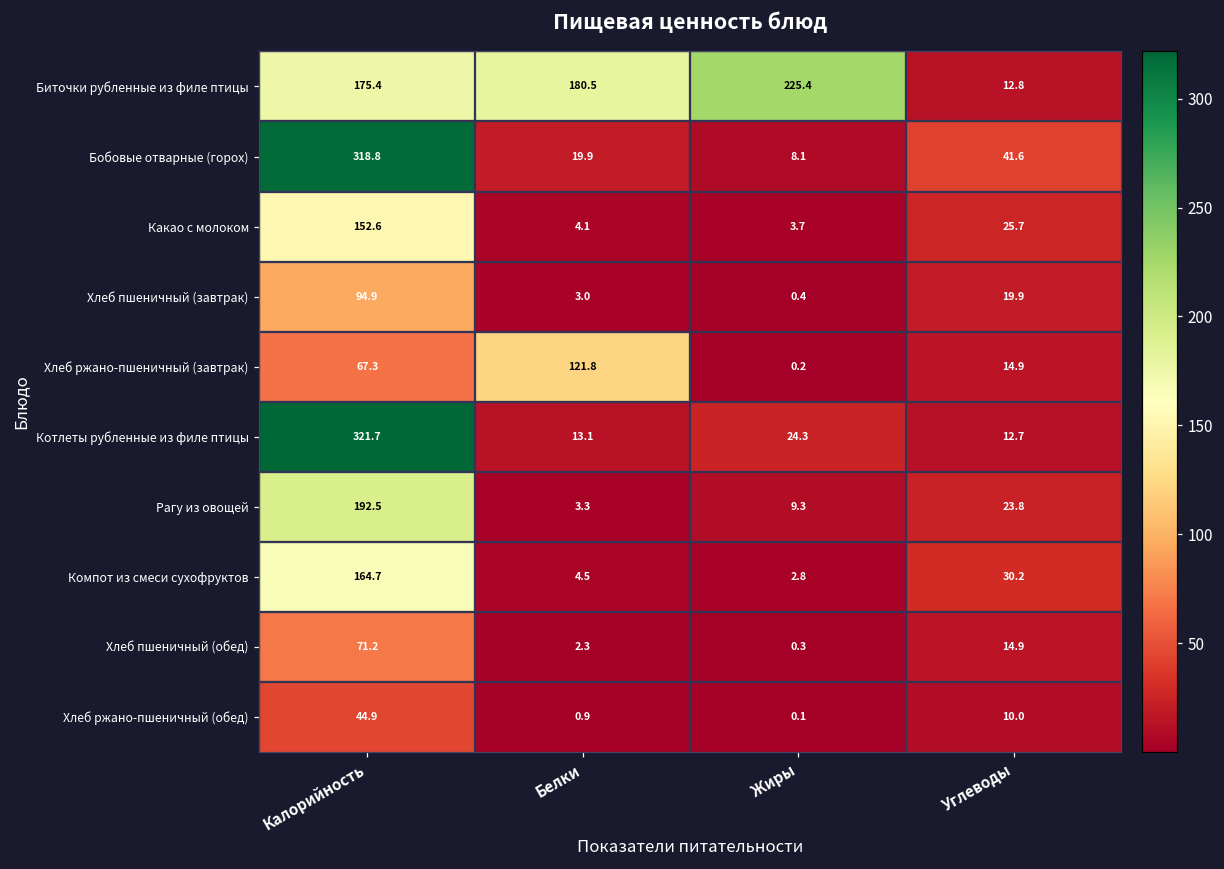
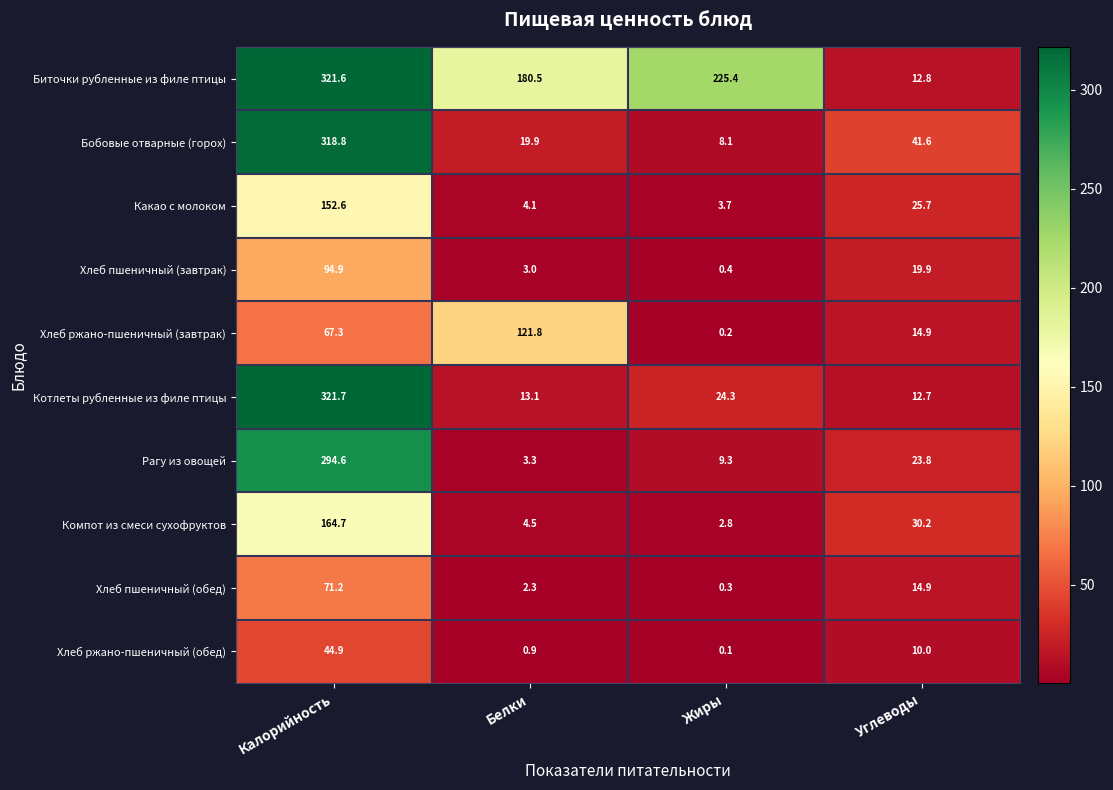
  {
    "Биточки рубленные из филе птицы": {
-     "Калорийность": 175.4,
+     "Калорийность": 321.6,
      "Белки": 180.5,
      "Жиры": 225.4,
      "Углеводы": 12.8
    },
    "Бобовые отварные (горох)": {
      "Калорийность": 318.8,
      "Белки": 19.9,
      "Жиры": 8.1,
      "Углеводы": 41.6
    },
    "Какао с молоком": {
      "Калорийность": 152.6,
      "Белки": 4.1,
      "Жиры": 3.7,
      "Углеводы": 25.7
    },
    "Хлеб пшеничный (завтрак)": {
      "Калорийность": 94.9,
      "Белки": 3.0,
      "Жиры": 0.4,
      "Углеводы": 19.9
    },
    "Хлеб ржано-пшеничный (завтрак)": {
      "Калорийность": 67.3,
      "Белки": 121.8,
      "Жиры": 0.2,
      "Углеводы": 14.9
    },
    "Котлеты рубленные из филе птицы": {
      "Калорийность": 321.7,
      "Белки": 13.1,
      "Жиры": 24.3,
      "Углеводы": 12.7
    },
    "Рагу из овощей": {
-     "Калорийность": 192.5,
+     "Калорийность": 294.6,
      "Белки": 3.3,
      "Жиры": 9.3,
      "Углеводы": 23.8
    },
    "Компот из смеси сухофруктов": {
      "Калорийность": 164.7,
      "Белки": 4.5,
      "Жиры": 2.8,
      "Углеводы": 30.2
    },
    "Хлеб пшеничный (обед)": {
      "Калорийность": 71.2,
      "Белки": 2.3,
      "Жиры": 0.3,
      "Углеводы": 14.9
    },
    "Хлеб ржано-пшеничный (обед)": {
      "Калорийность": 44.9,
      "Белки": 0.9,
      "Жиры": 0.1,
      "Углеводы": 10.0
    }
  }
